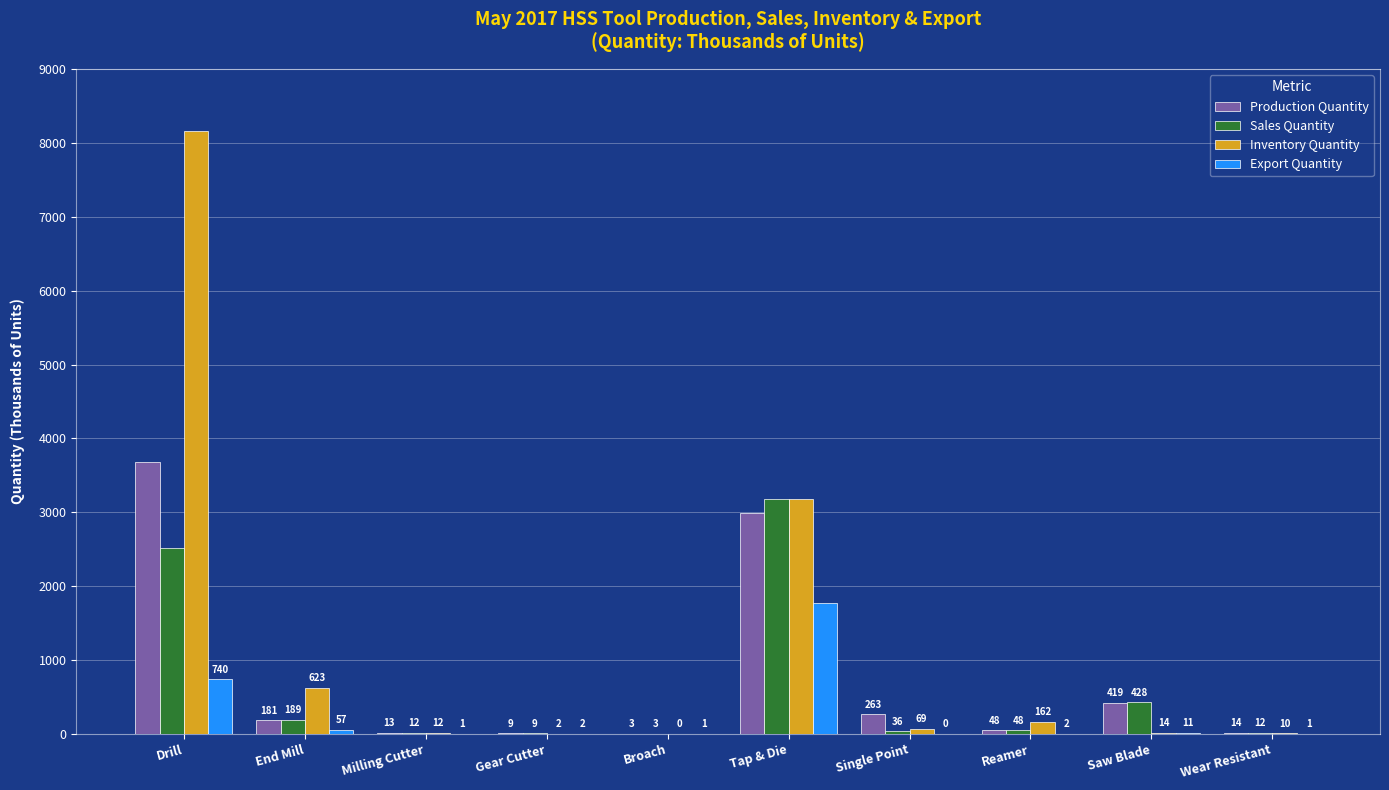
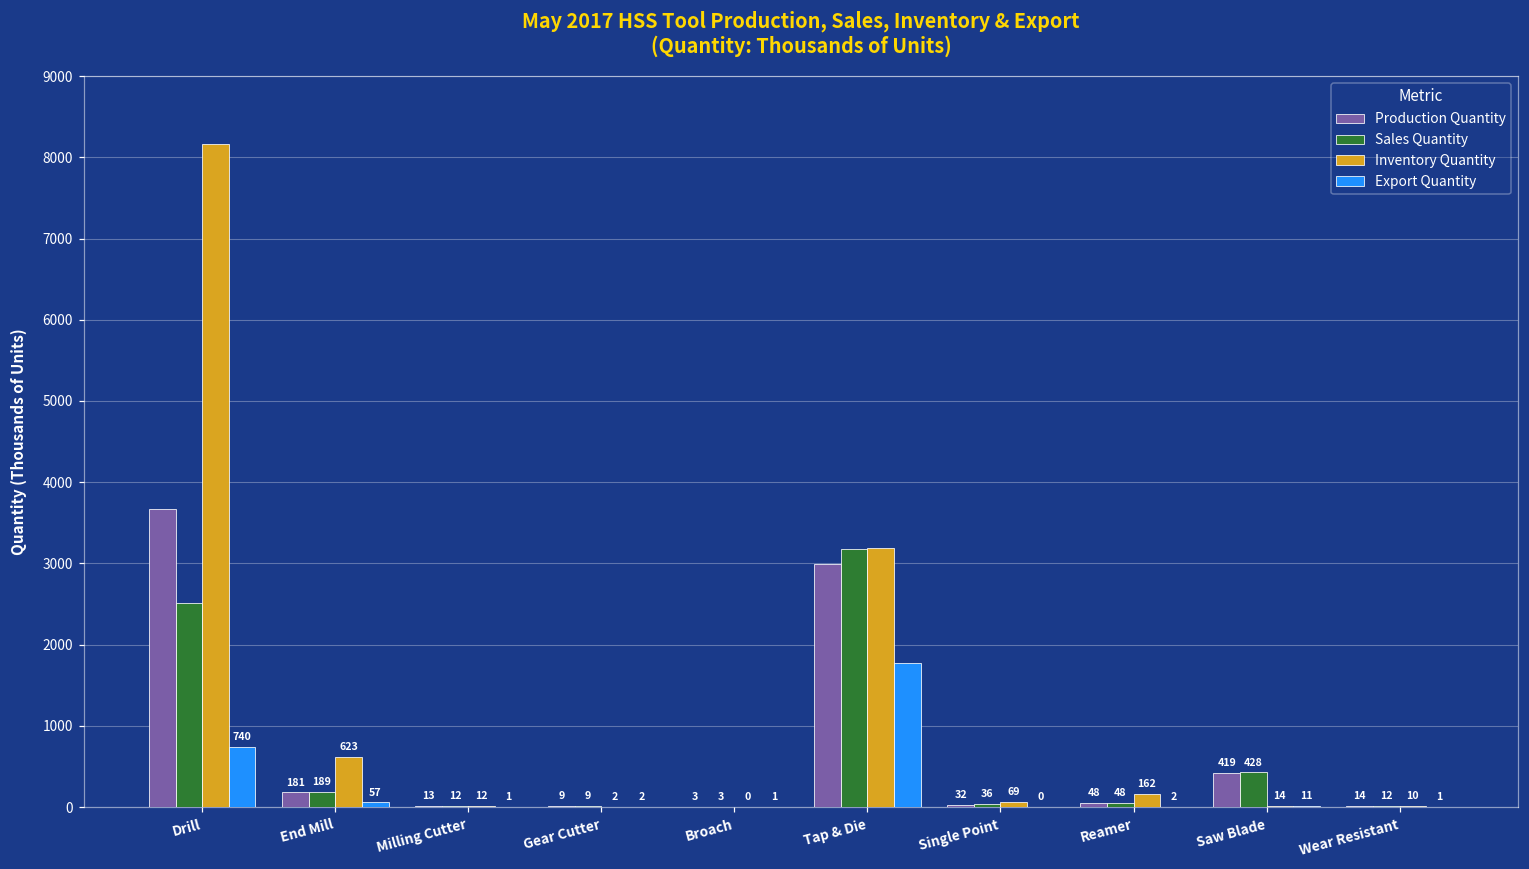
  {
    "Production Quantity": {
      "End Mill": 181,
      "Milling Cutter": 13,
      "Gear Cutter": 9,
      "Broach": 3,
-     "Single Point": 263,
+     "Single Point": 32,
      "Reamer": 48,
      "Saw Blade": 419,
      "Wear Resistant": 14
    },
    "Sales Quantity": {
      "End Mill": 189,
      "Milling Cutter": 12,
      "Gear Cutter": 9,
      "Broach": 3,
      "Single Point": 36,
      "Reamer": 48,
      "Saw Blade": 428,
      "Wear Resistant": 12
    },
    "Inventory Quantity": {
      "End Mill": 623,
      "Milling Cutter": 12,
      "Gear Cutter": 2,
      "Broach": 0,
      "Single Point": 69,
      "Reamer": 162,
      "Saw Blade": 14,
      "Wear Resistant": 10
    },
    "Export Quantity": {
      "Drill": 740,
      "End Mill": 57,
      "Milling Cutter": 1,
      "Gear Cutter": 2,
      "Broach": 1,
      "Single Point": 0,
      "Reamer": 2,
      "Saw Blade": 11,
      "Wear Resistant": 1
    }
  }
